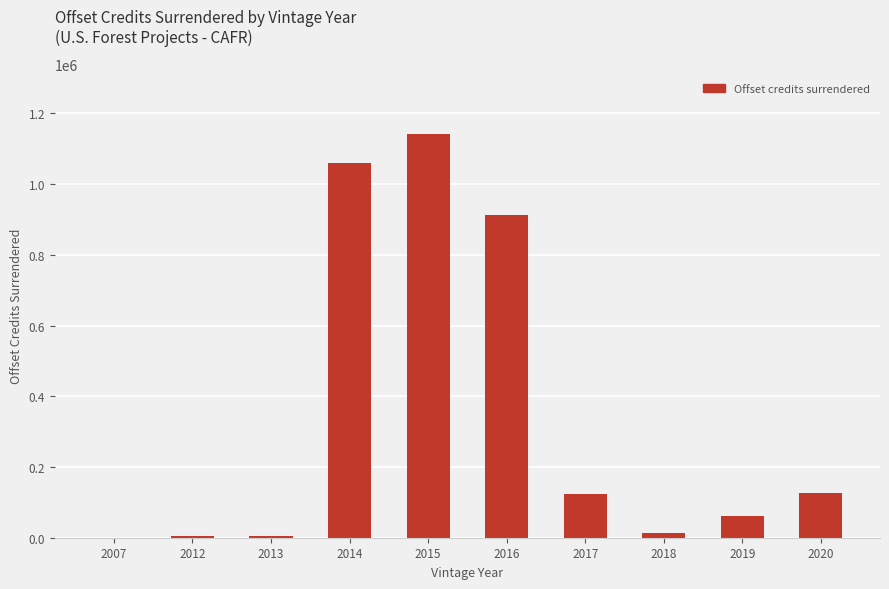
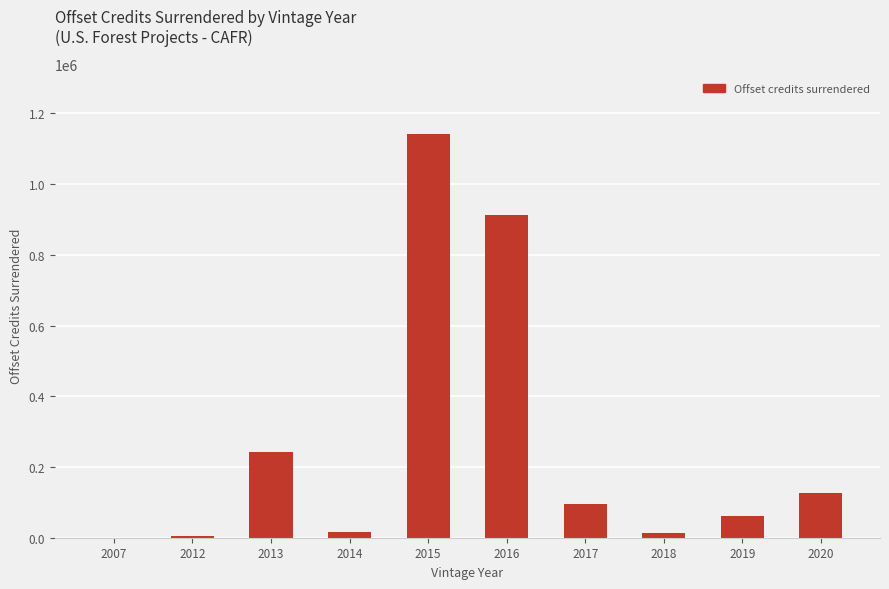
  {
-   "2013": 10000,
-   "2014": 1060000,
+   "2013": 240000,
+   "2014": 20000,
    "2015": 1140000,
    "2016": 910000,
-   "2017": 120000,
+   "2017": 100000,
    "2018": 10000,
    "2019": 60000,
    "2020": 130000
  }
